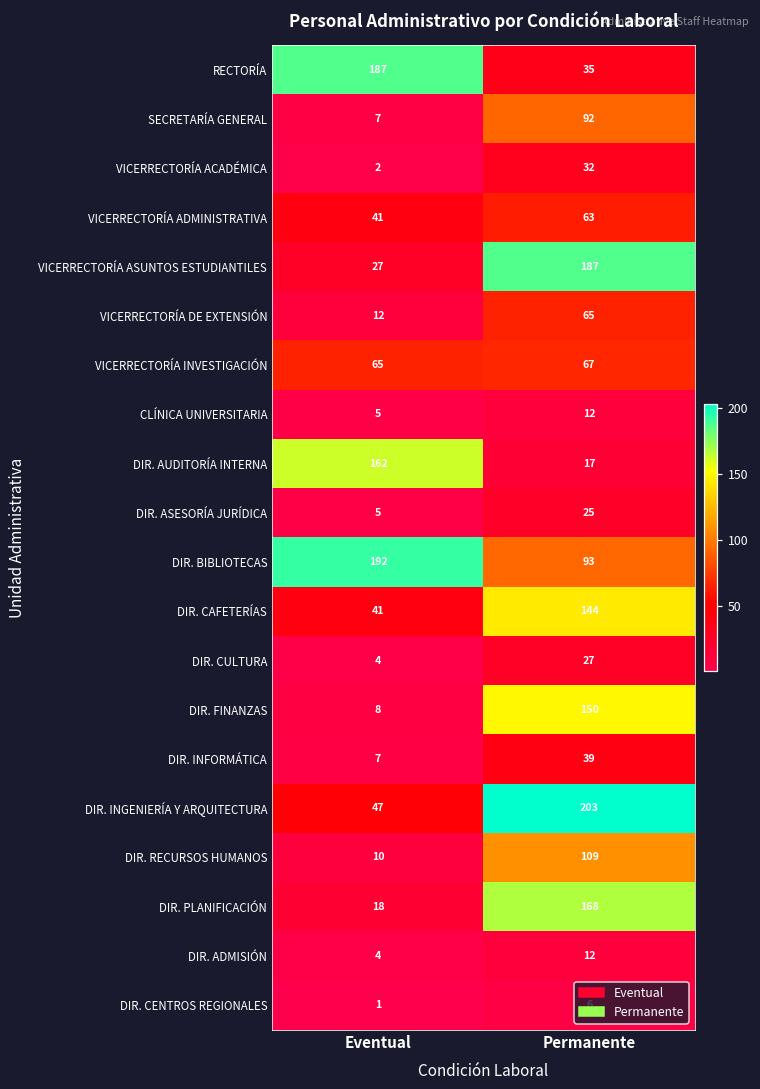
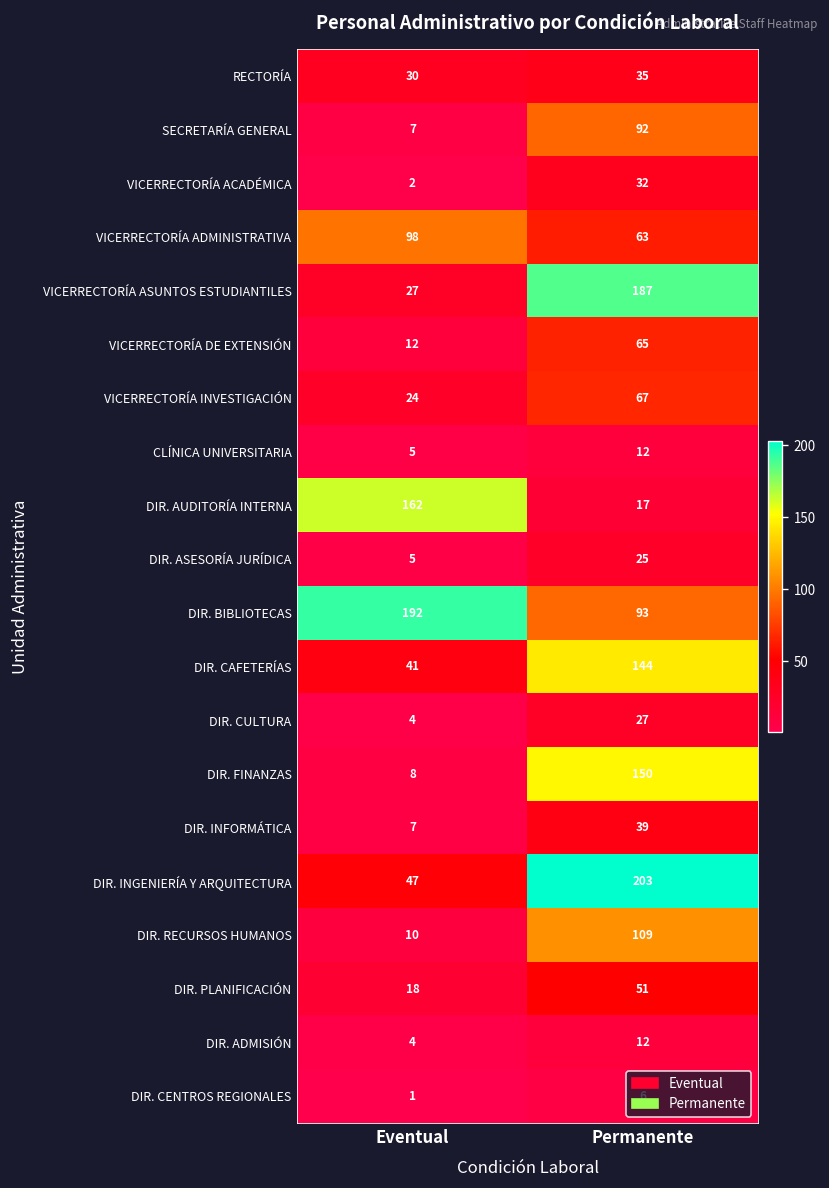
  {
    "RECTORÍA": {
-     "Eventual": 187,
+     "Eventual": 30,
      "Permanente": 35
    },
    "SECRETARÍA GENERAL": {
      "Eventual": 7,
      "Permanente": 92
    },
    "VICERRECTORÍA ACADÉMICA": {
      "Eventual": 2,
      "Permanente": 32
    },
    "VICERRECTORÍA ADMINISTRATIVA": {
-     "Eventual": 41,
+     "Eventual": 98,
      "Permanente": 63
    },
    "VICERRECTORÍA ASUNTOS ESTUDIANTILES": {
      "Eventual": 27,
      "Permanente": 187
    },
    "VICERRECTORÍA DE EXTENSIÓN": {
      "Eventual": 12,
      "Permanente": 65
    },
    "VICERRECTORÍA INVESTIGACIÓN": {
-     "Eventual": 65,
+     "Eventual": 24,
      "Permanente": 67
    },
    "CLÍNICA UNIVERSITARIA": {
      "Eventual": 5,
      "Permanente": 12
    },
    "DIR. AUDITORÍA INTERNA": {
      "Eventual": 162,
      "Permanente": 17
    },
    "DIR. ASESORÍA JURÍDICA": {
      "Eventual": 5,
      "Permanente": 25
    },
    "DIR. BIBLIOTECAS": {
      "Eventual": 192,
      "Permanente": 93
    },
    "DIR. CAFETERÍAS": {
      "Eventual": 41,
      "Permanente": 144
    },
    "DIR. CULTURA": {
      "Eventual": 4,
      "Permanente": 27
    },
    "DIR. FINANZAS": {
      "Eventual": 8,
      "Permanente": 150
    },
    "DIR. INFORMÁTICA": {
      "Eventual": 7,
      "Permanente": 39
    },
    "DIR. INGENIERÍA Y ARQUITECTURA": {
      "Eventual": 47,
      "Permanente": 203
    },
    "DIR. RECURSOS HUMANOS": {
      "Eventual": 10,
      "Permanente": 109
    },
    "DIR. PLANIFICACIÓN": {
      "Eventual": 18,
-     "Permanente": 168
+     "Permanente": 51
    },
    "DIR. ADMISIÓN": {
      "Eventual": 4,
      "Permanente": 12
    },
    "DIR. CENTROS REGIONALES": {
      "Eventual": 1
    }
  }
